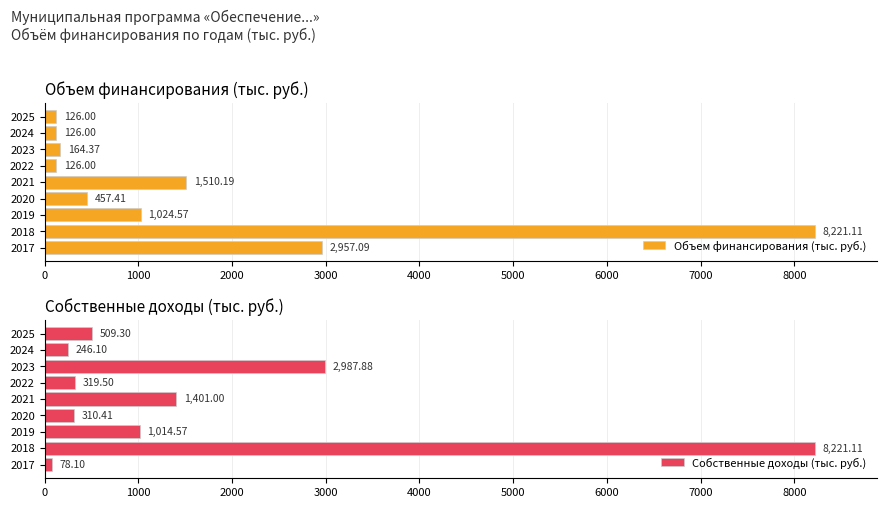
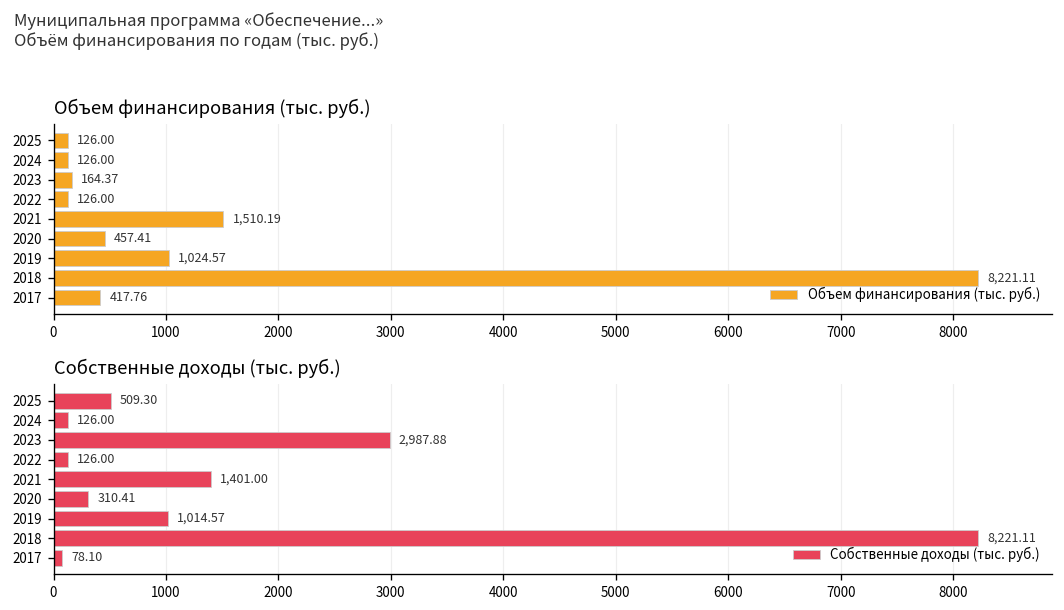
  {
    "Объем финансирования (тыс. руб.)": {
      "2025": "126.00",
      "2024": "126.00",
      "2023": "164.37",
      "2022": "126.00",
      "2021": "1,510.19",
      "2020": "457.41",
      "2019": "1,024.57",
      "2018": "8,221.11",
-     "2017": "2,957.09"
+     "2017": "417.76"
    },
    "Собственные доходы (тыс. руб.)": {
      "2025": "509.30",
-     "2024": "246.10",
+     "2024": "126.00",
      "2023": "2,987.88",
-     "2022": "319.50",
+     "2022": "126.00",
      "2021": "1,401.00",
      "2020": "310.41",
      "2019": "1,014.57",
      "2018": "8,221.11",
      "2017": "78.10"
    }
  }
